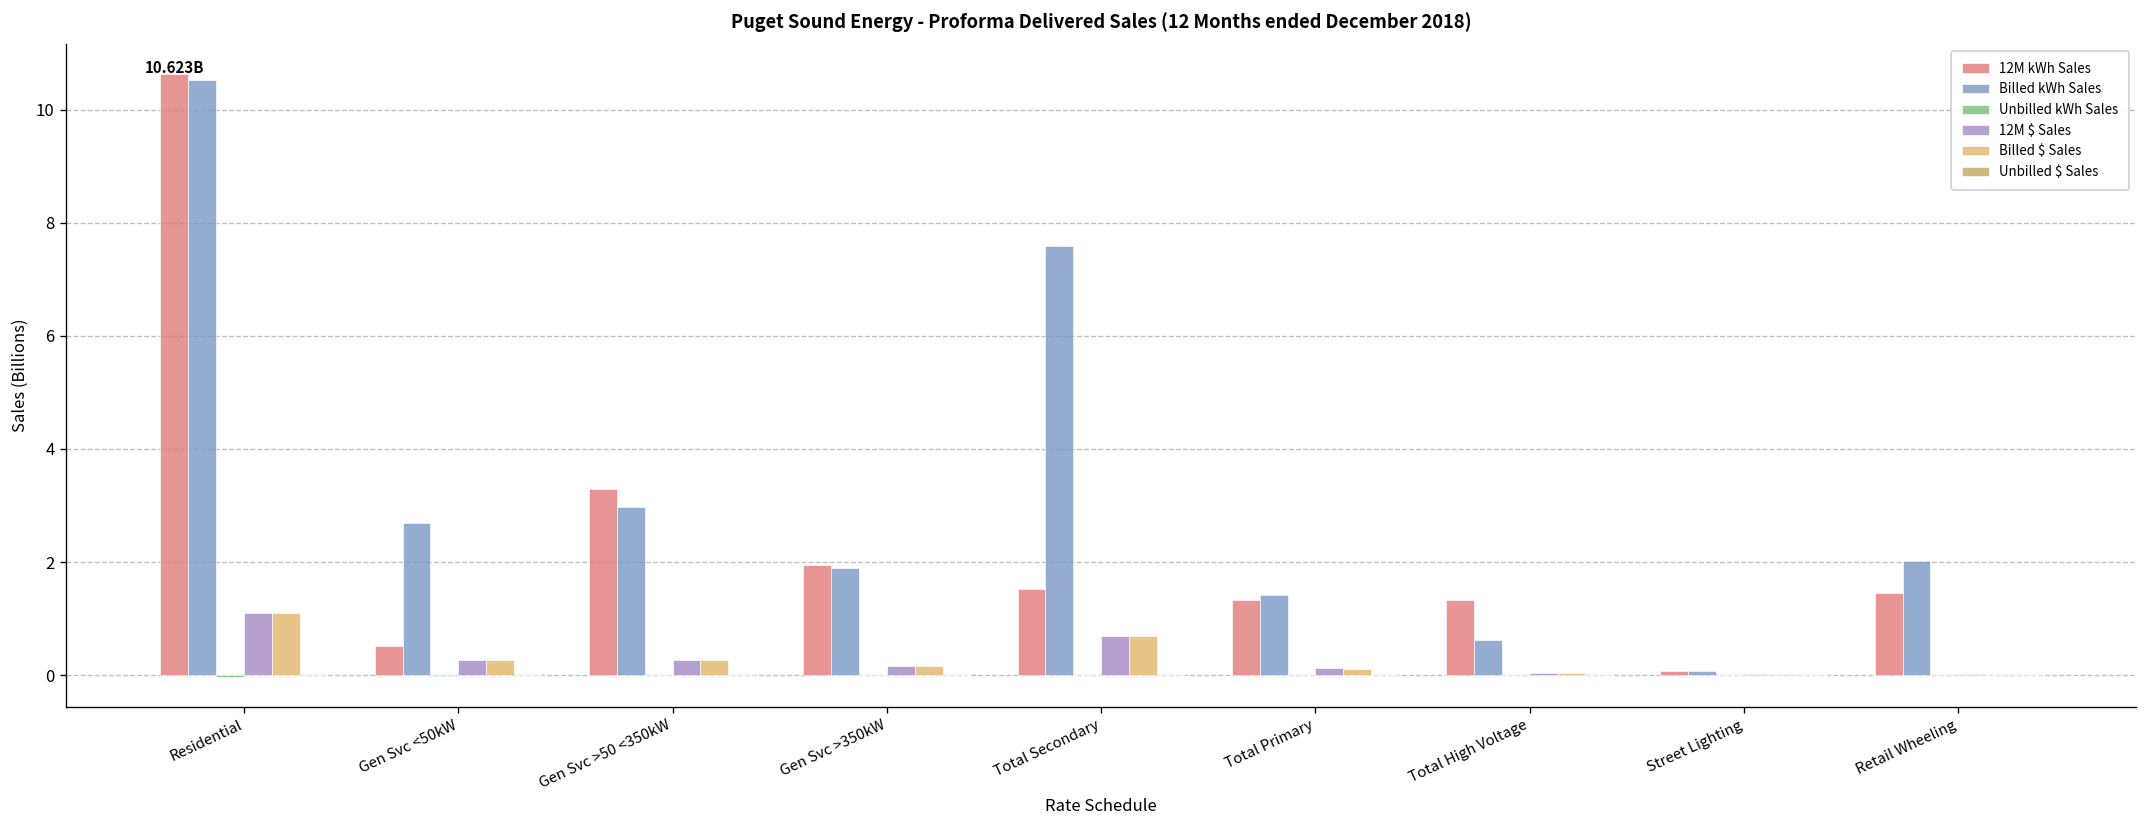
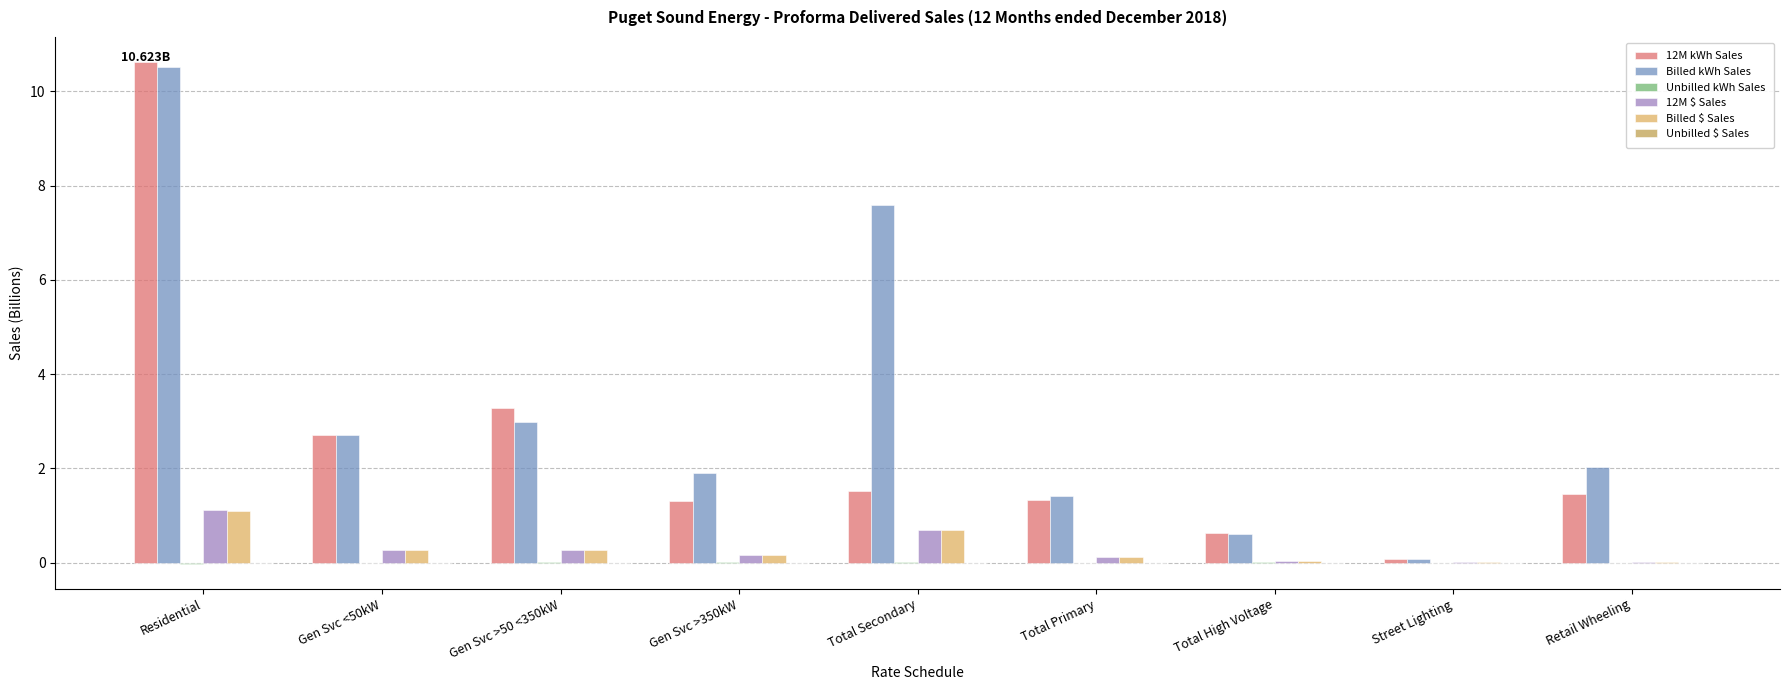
  {
    "12M kWh Sales": {
-     "Gen Svc <50kW": 0.5,
+     "Gen Svc <50kW": 2.7,
      "Gen Svc >50 <350kW": 3.3,
-     "Gen Svc >350kW": 1.9,
+     "Gen Svc >350kW": 1.3,
      "Total Secondary": 1.5,
      "Total Primary": 1.3,
-     "Total High Voltage": 1.3,
+     "Total High Voltage": 0.6,
      "Street Lighting": 0.1,
      "Retail Wheeling": 1.5
    }
  }
